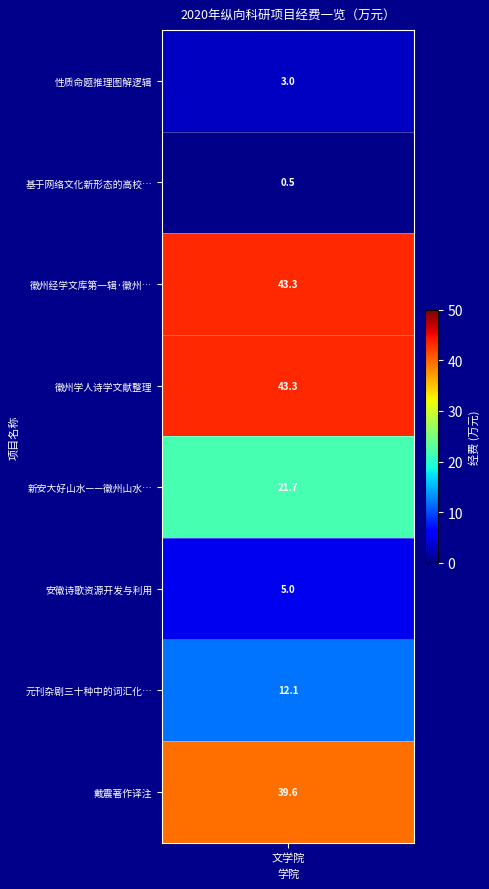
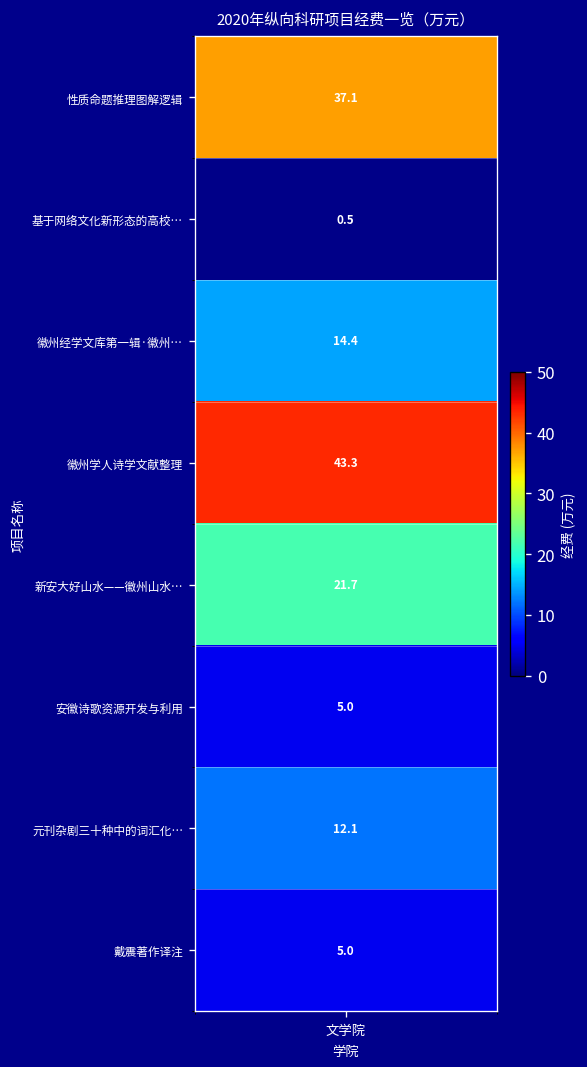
  {
    "性质命题推理图解逻辑": {
-     "文学院": 3.0
+     "文学院": 37.1
    },
    "基于网络文化新形态的高校…": {
      "文学院": 0.5
    },
    "徽州经学文库第一辑·徽州…": {
-     "文学院": 43.3
+     "文学院": 14.4
    },
    "徽州学人诗学文献整理": {
      "文学院": 43.3
    },
    "新安大好山水——徽州山水…": {
      "文学院": 21.7
    },
    "安徽诗歌资源开发与利用": {
      "文学院": 5.0
    },
    "元刊杂剧三十种中的词汇化…": {
      "文学院": 12.1
    },
    "戴震著作译注": {
-     "文学院": 39.6
+     "文学院": 5.0
    }
  }
